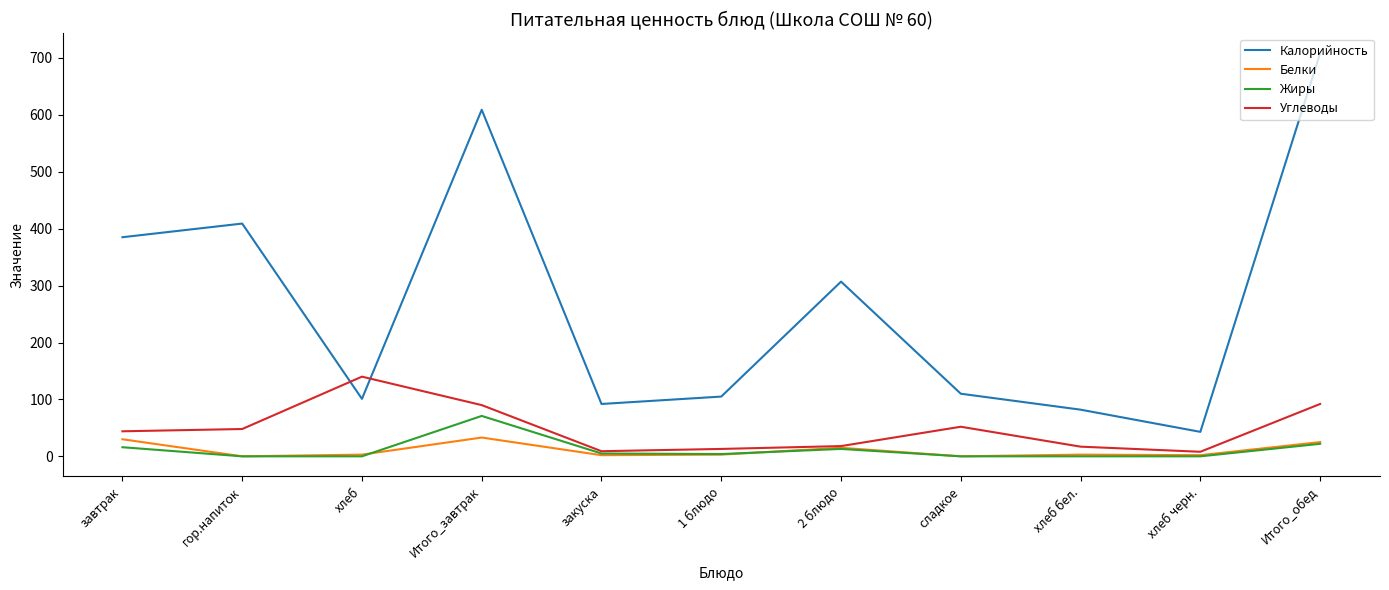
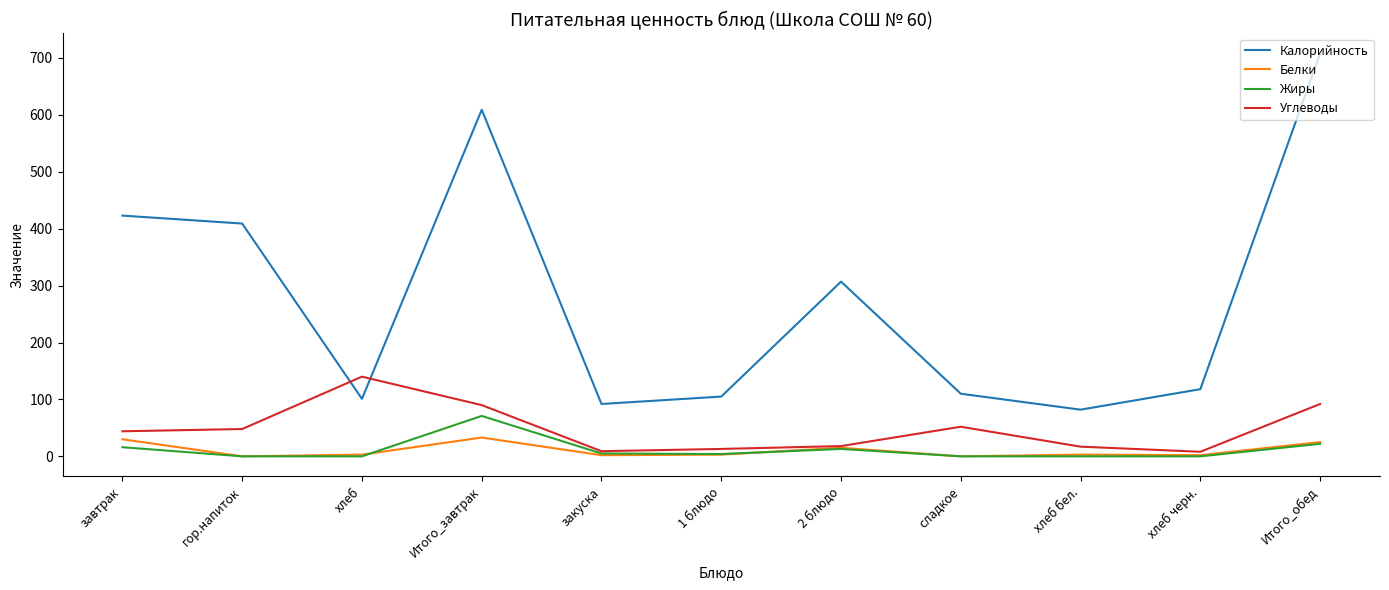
  {
    "Калорийность": {
-     "завтрак": 390,
+     "завтрак": 420,
      "гор.напиток": 410,
      "хлеб": 100,
      "Итого_завтрак": 610,
      "закуска": 90,
      "1 блюдо": 110,
      "2 блюдо": 310,
      "сладкое": 110,
      "хлеб бел.": 80,
-     "хлеб черн.": 40
+     "хлеб черн.": 120
    },
    "Белки": {
      "завтрак": 30,
      "Итого_завтрак": 30
    },
    "Жиры": {
      "завтрак": 20,
      "Итого_завтрак": 70
    },
    "Углеводы": {
      "завтрак": 40,
      "гор.напиток": 50,
      "хлеб": 140,
      "Итого_завтрак": 90,
      "1 блюдо": 10,
      "сладкое": 50,
      "хлеб бел.": 20,
      "хлеб черн.": 10,
      "Итого_обед": 90
    }
  }
